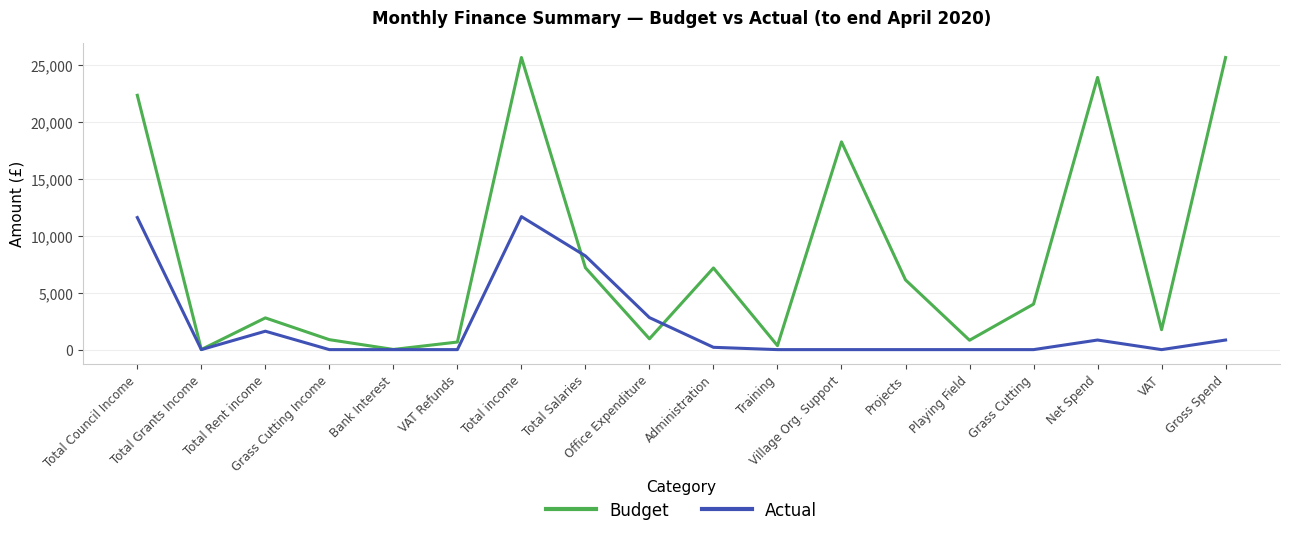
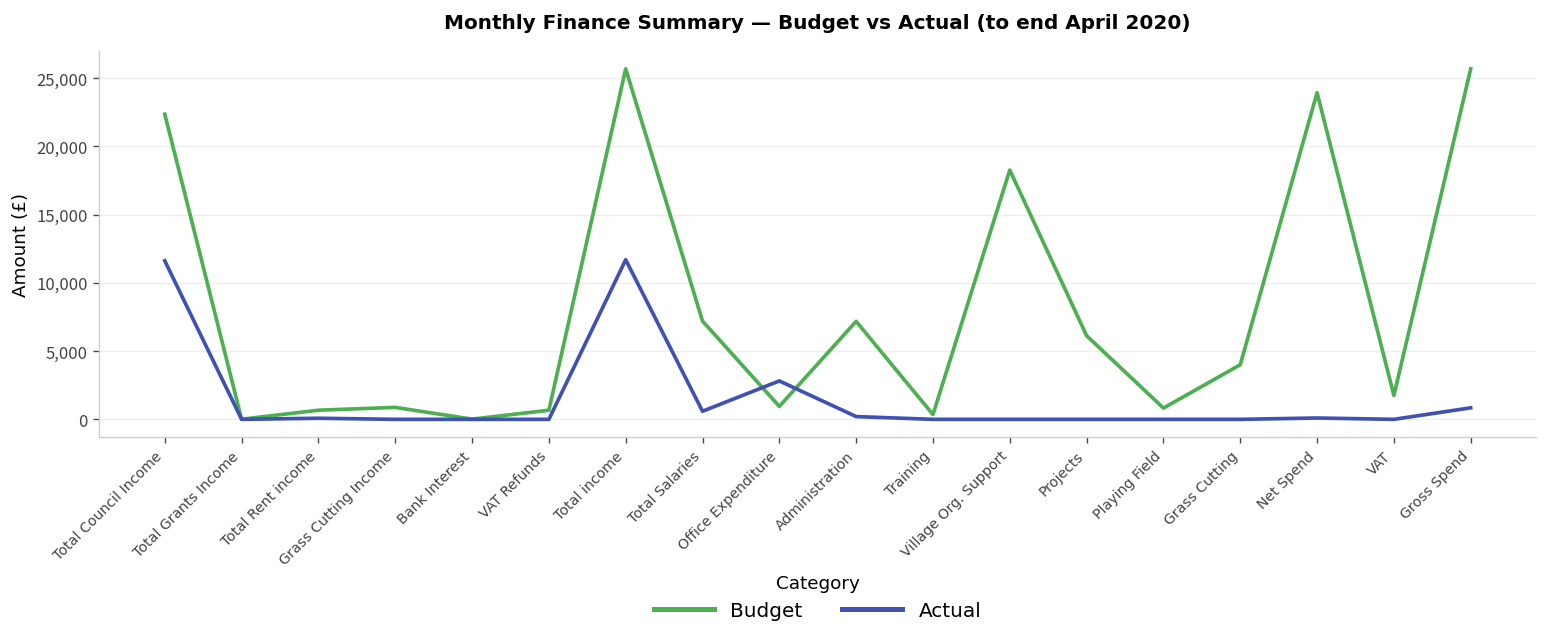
  {
    "Budget": {
      "Total Council Income": "22,400",
-     "Total Rent income": "2,800",
+     "Total Rent income": "700",
      "Grass Cutting Income": "900",
      "VAT Refunds": "700",
      "Total income": "25,700",
      "Total Salaries": "7,200",
      "Office Expenditure": "1,000",
      "Administration": "7,200",
      "Training": "400",
      "Village Org. Support": "18,300",
      "Projects": "6,100",
      "Playing Field": "800",
      "Grass Cutting": "4,000",
      "Net Spend": "23,900",
      "VAT": "1,800",
      "Gross Spend": "25,700"
    },
    "Actual": {
      "Total Council Income": "11,600",
-     "Total Rent income": "1,600",
+     "Total Rent income": "100",
      "Grass Cutting Income": "0",
      "VAT Refunds": "0",
      "Total income": "11,700",
-     "Total Salaries": "8,200",
+     "Total Salaries": "600",
      "Office Expenditure": "2,800",
      "Administration": "200",
      "Training": "0",
      "Village Org. Support": "0",
      "Projects": "0",
      "Playing Field": "0",
      "Grass Cutting": "0",
-     "Net Spend": "800",
+     "Net Spend": "100",
      "VAT": "0",
      "Gross Spend": "800"
    }
  }
